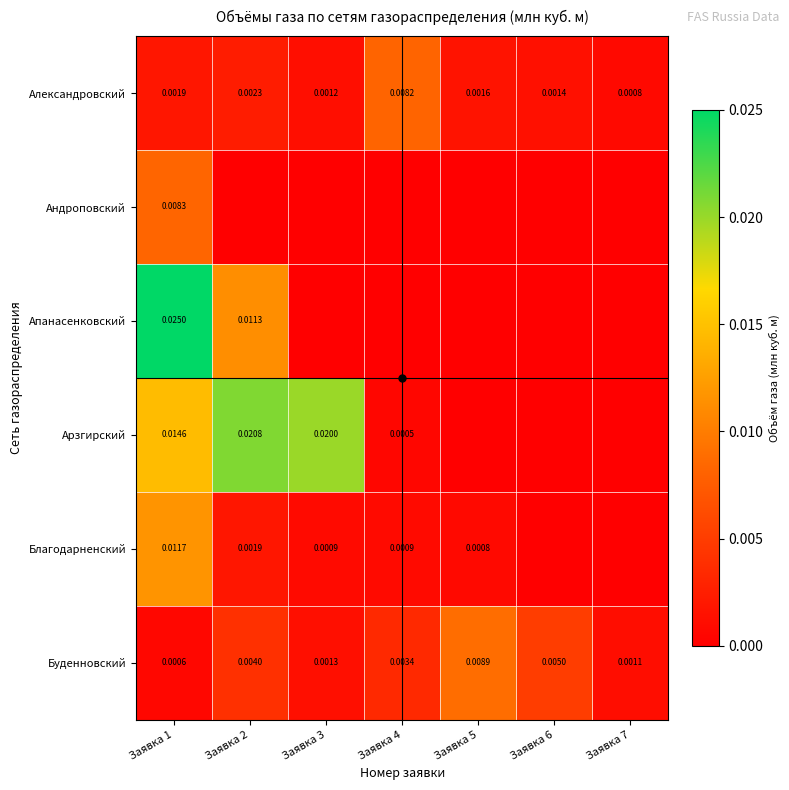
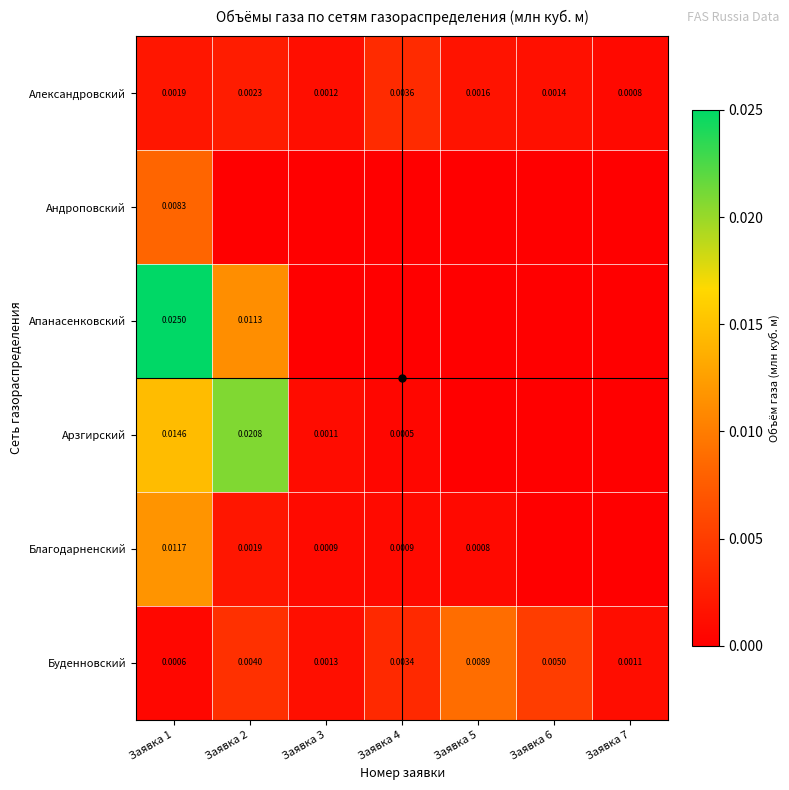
  {
    "Александровский": {
      "Заявка 1": 0.0019,
      "Заявка 2": 0.0023,
      "Заявка 3": 0.0012,
-     "Заявка 4": 0.0082,
+     "Заявка 4": 0.0036,
      "Заявка 5": 0.0016,
      "Заявка 6": 0.0014,
      "Заявка 7": 0.0008
    },
    "Андроповский": {
      "Заявка 1": 0.0083
    },
    "Апанасенковский": {
      "Заявка 1": 0.0250,
      "Заявка 2": 0.0113
    },
    "Арзгирский": {
      "Заявка 1": 0.0146,
      "Заявка 2": 0.0208,
-     "Заявка 3": 0.0200,
+     "Заявка 3": 0.0011,
      "Заявка 4": 0.0005
    },
    "Благодарненский": {
      "Заявка 1": 0.0117,
      "Заявка 2": 0.0019,
      "Заявка 3": 0.0009,
      "Заявка 4": 0.0009,
      "Заявка 5": 0.0008
    },
    "Буденновский": {
      "Заявка 1": 0.0006,
      "Заявка 2": 0.0040,
      "Заявка 3": 0.0013,
      "Заявка 4": 0.0034,
      "Заявка 5": 0.0089,
      "Заявка 6": 0.0050,
      "Заявка 7": 0.0011
    }
  }
